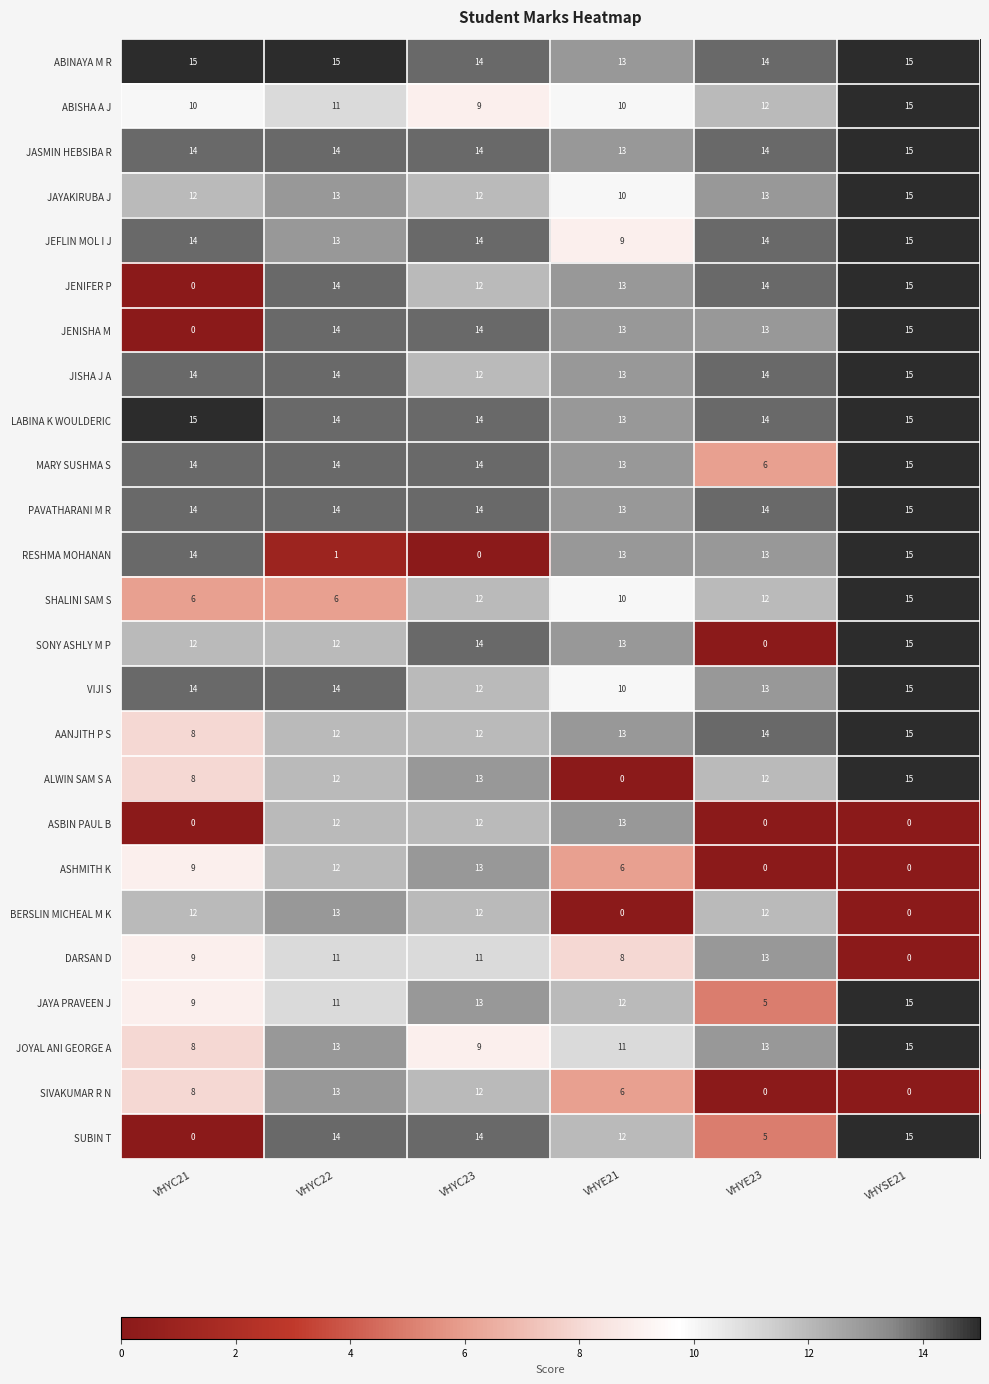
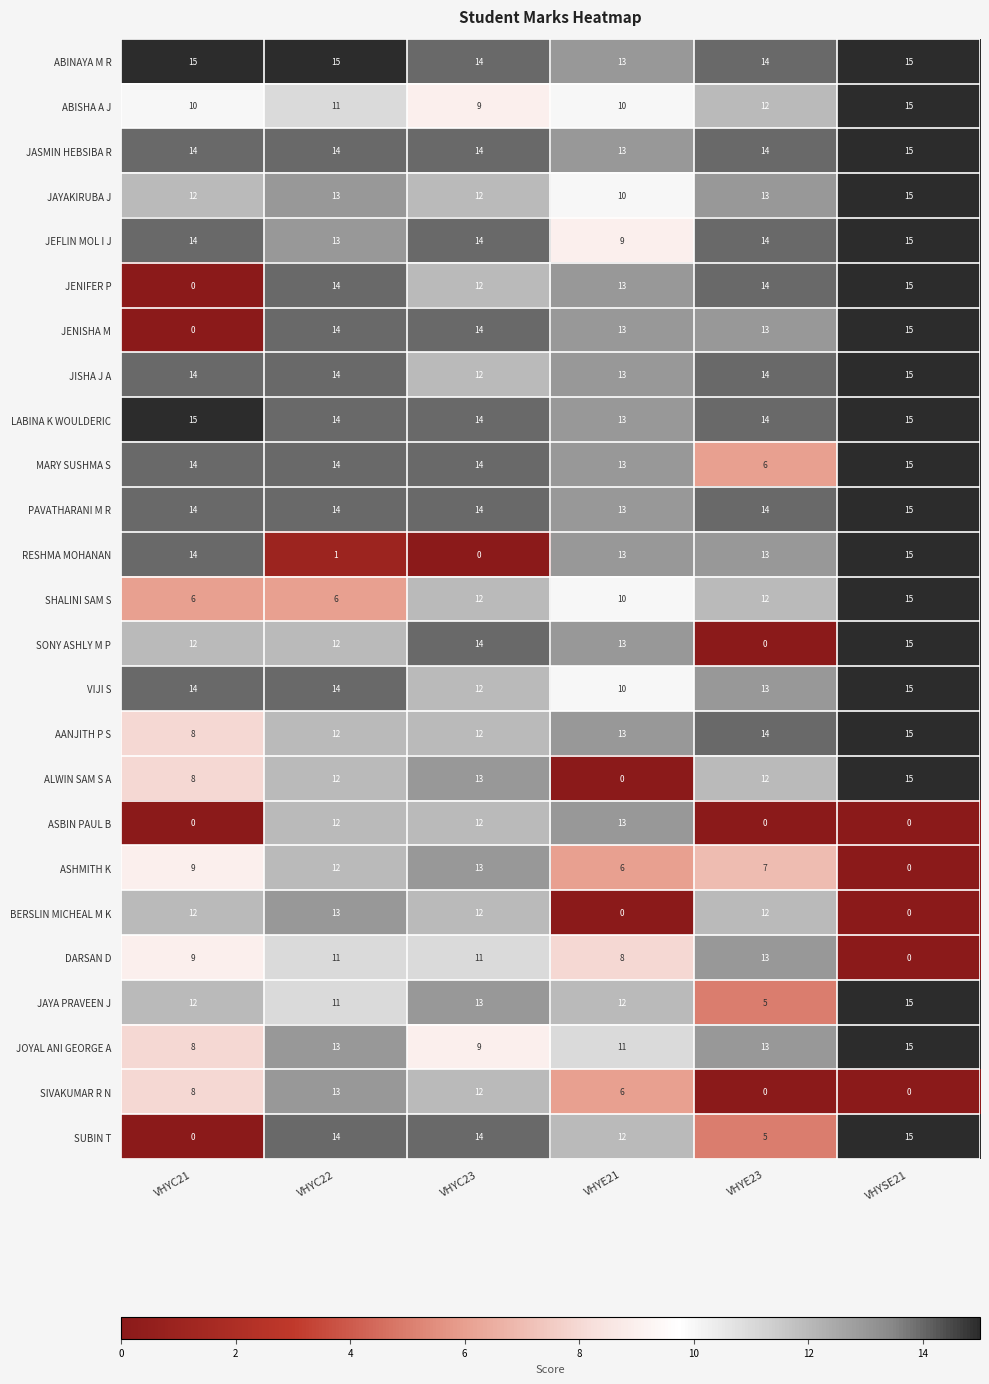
  {
    "ABINAYA M R": {
      "VHYC21": 15,
      "VHYC22": 15,
      "VHYC23": 14,
      "VHYE21": 13,
      "VHYE23": 14,
      "VHYSE21": 15
    },
    "ABISHA A J": {
      "VHYC21": 10,
      "VHYC22": 11,
      "VHYC23": 9,
      "VHYE21": 10,
      "VHYE23": 12,
      "VHYSE21": 15
    },
    "JASMIN HEBSIBA R": {
      "VHYC21": 14,
      "VHYC22": 14,
      "VHYC23": 14,
      "VHYE21": 13,
      "VHYE23": 14,
      "VHYSE21": 15
    },
    "JAYAKIRUBA J": {
      "VHYC21": 12,
      "VHYC22": 13,
      "VHYC23": 12,
      "VHYE21": 10,
      "VHYE23": 13,
      "VHYSE21": 15
    },
    "JEFLIN MOL I J": {
      "VHYC21": 14,
      "VHYC22": 13,
      "VHYC23": 14,
      "VHYE21": 9,
      "VHYE23": 14,
      "VHYSE21": 15
    },
    "JENIFER P": {
      "VHYC21": 0,
      "VHYC22": 14,
      "VHYC23": 12,
      "VHYE21": 13,
      "VHYE23": 14,
      "VHYSE21": 15
    },
    "JENISHA M": {
      "VHYC21": 0,
      "VHYC22": 14,
      "VHYC23": 14,
      "VHYE21": 13,
      "VHYE23": 13,
      "VHYSE21": 15
    },
    "JISHA J A": {
      "VHYC21": 14,
      "VHYC22": 14,
      "VHYC23": 12,
      "VHYE21": 13,
      "VHYE23": 14,
      "VHYSE21": 15
    },
    "LABINA K WOULDERIC": {
      "VHYC21": 15,
      "VHYC22": 14,
      "VHYC23": 14,
      "VHYE21": 13,
      "VHYE23": 14,
      "VHYSE21": 15
    },
    "MARY SUSHMA S": {
      "VHYC21": 14,
      "VHYC22": 14,
      "VHYC23": 14,
      "VHYE21": 13,
      "VHYE23": 6,
      "VHYSE21": 15
    },
    "PAVATHARANI M R": {
      "VHYC21": 14,
      "VHYC22": 14,
      "VHYC23": 14,
      "VHYE21": 13,
      "VHYE23": 14,
      "VHYSE21": 15
    },
    "RESHMA MOHANAN": {
      "VHYC21": 14,
      "VHYC22": 1,
      "VHYC23": 0,
      "VHYE21": 13,
      "VHYE23": 13,
      "VHYSE21": 15
    },
    "SHALINI SAM S": {
      "VHYC21": 6,
      "VHYC22": 6,
      "VHYC23": 12,
      "VHYE21": 10,
      "VHYE23": 12,
      "VHYSE21": 15
    },
    "SONY ASHLY M P": {
      "VHYC21": 12,
      "VHYC22": 12,
      "VHYC23": 14,
      "VHYE21": 13,
      "VHYE23": 0,
      "VHYSE21": 15
    },
    "VIJI S": {
      "VHYC21": 14,
      "VHYC22": 14,
      "VHYC23": 12,
      "VHYE21": 10,
      "VHYE23": 13,
      "VHYSE21": 15
    },
    "AANJITH P S": {
      "VHYC21": 8,
      "VHYC22": 12,
      "VHYC23": 12,
      "VHYE21": 13,
      "VHYE23": 14,
      "VHYSE21": 15
    },
    "ALWIN SAM S A": {
      "VHYC21": 8,
      "VHYC22": 12,
      "VHYC23": 13,
      "VHYE21": 0,
      "VHYE23": 12,
      "VHYSE21": 15
    },
    "ASBIN PAUL B": {
      "VHYC21": 0,
      "VHYC22": 12,
      "VHYC23": 12,
      "VHYE21": 13,
      "VHYE23": 0,
      "VHYSE21": 0
    },
    "ASHMITH K": {
      "VHYC21": 9,
      "VHYC22": 12,
      "VHYC23": 13,
      "VHYE21": 6,
-     "VHYE23": 0,
+     "VHYE23": 7,
      "VHYSE21": 0
    },
    "BERSLIN MICHEAL M K": {
      "VHYC21": 12,
      "VHYC22": 13,
      "VHYC23": 12,
      "VHYE21": 0,
      "VHYE23": 12,
      "VHYSE21": 0
    },
    "DARSAN D": {
      "VHYC21": 9,
      "VHYC22": 11,
      "VHYC23": 11,
      "VHYE21": 8,
      "VHYE23": 13,
      "VHYSE21": 0
    },
    "JAYA PRAVEEN J": {
-     "VHYC21": 9,
+     "VHYC21": 12,
      "VHYC22": 11,
      "VHYC23": 13,
      "VHYE21": 12,
      "VHYE23": 5,
      "VHYSE21": 15
    },
    "JOYAL ANI GEORGE A": {
      "VHYC21": 8,
      "VHYC22": 13,
      "VHYC23": 9,
      "VHYE21": 11,
      "VHYE23": 13,
      "VHYSE21": 15
    },
    "SIVAKUMAR R N": {
      "VHYC21": 8,
      "VHYC22": 13,
      "VHYC23": 12,
      "VHYE21": 6,
      "VHYE23": 0,
      "VHYSE21": 0
    },
    "SUBIN T": {
      "VHYC21": 0,
      "VHYC22": 14,
      "VHYC23": 14,
      "VHYE21": 12,
      "VHYE23": 5,
      "VHYSE21": 15
    }
  }
